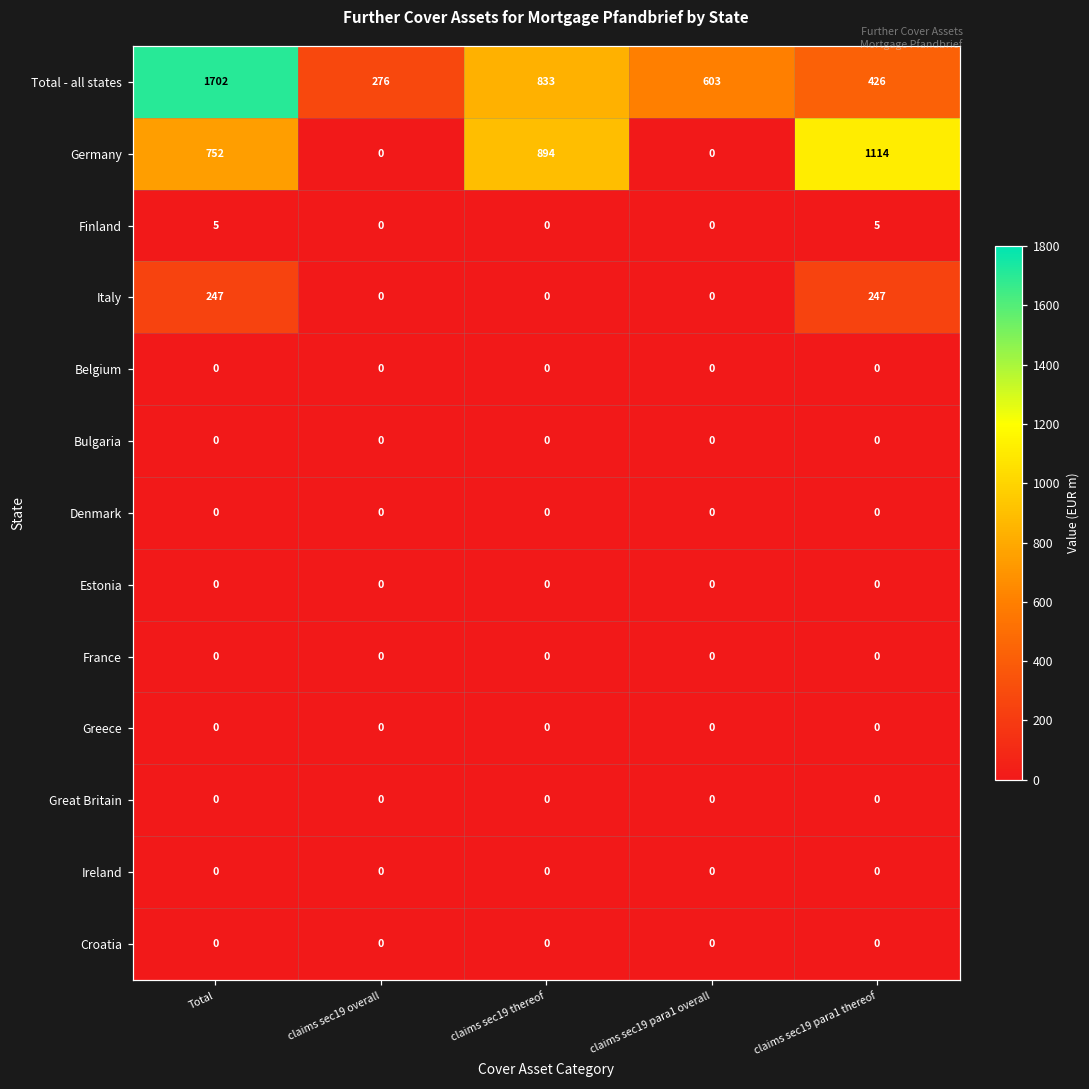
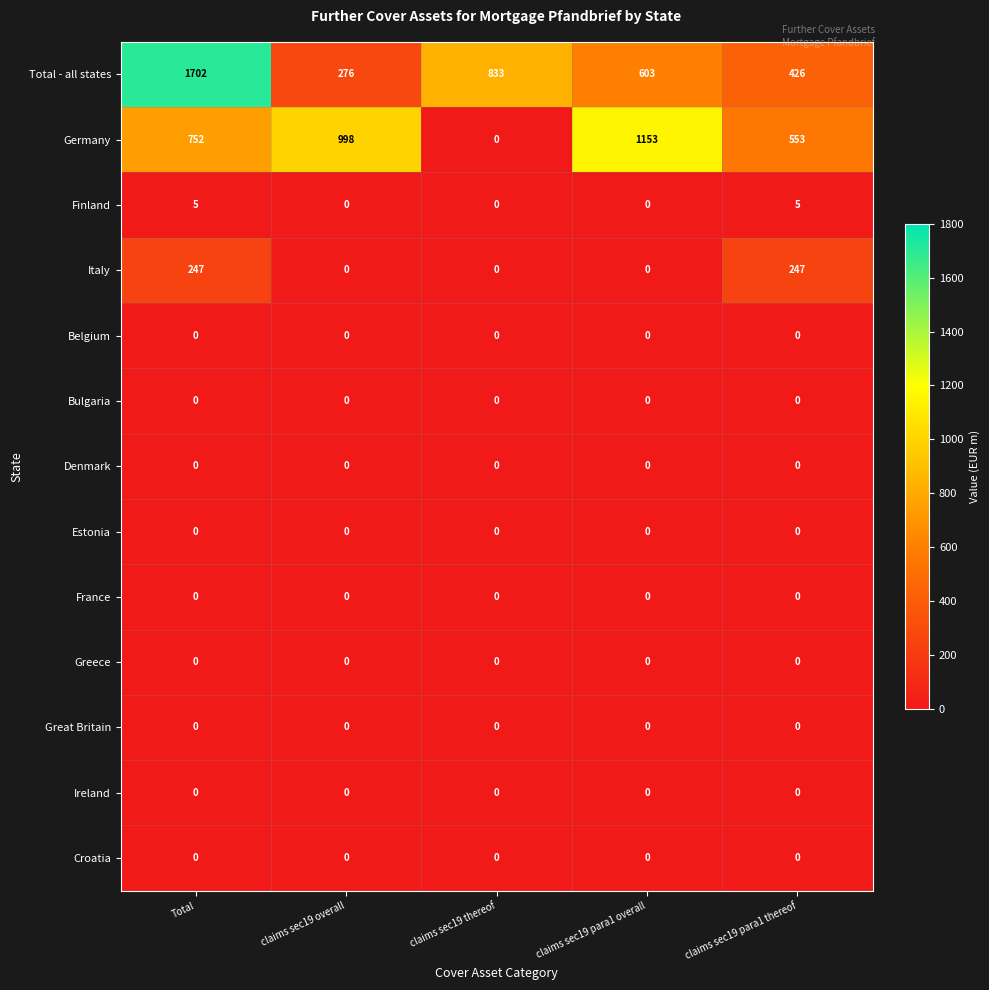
  {
    "Total - all states": {
      "Total": 1702,
      "claims sec19 overall": 276,
      "claims sec19 thereof": 833,
      "claims sec19 para1 overall": 603,
      "claims sec19 para1 thereof": 426
    },
    "Germany": {
      "Total": 752,
-     "claims sec19 overall": 0,
-     "claims sec19 thereof": 894,
-     "claims sec19 para1 overall": 0,
-     "claims sec19 para1 thereof": 1114
+     "claims sec19 overall": 998,
+     "claims sec19 thereof": 0,
+     "claims sec19 para1 overall": 1153,
+     "claims sec19 para1 thereof": 553
    },
    "Finland": {
      "Total": 5,
      "claims sec19 overall": 0,
      "claims sec19 thereof": 0,
      "claims sec19 para1 overall": 0,
      "claims sec19 para1 thereof": 5
    },
    "Italy": {
      "Total": 247,
      "claims sec19 overall": 0,
      "claims sec19 thereof": 0,
      "claims sec19 para1 overall": 0,
      "claims sec19 para1 thereof": 247
    },
    "Belgium": {
      "Total": 0,
      "claims sec19 overall": 0,
      "claims sec19 thereof": 0,
      "claims sec19 para1 overall": 0,
      "claims sec19 para1 thereof": 0
    },
    "Bulgaria": {
      "Total": 0,
      "claims sec19 overall": 0,
      "claims sec19 thereof": 0,
      "claims sec19 para1 overall": 0,
      "claims sec19 para1 thereof": 0
    },
    "Denmark": {
      "Total": 0,
      "claims sec19 overall": 0,
      "claims sec19 thereof": 0,
      "claims sec19 para1 overall": 0,
      "claims sec19 para1 thereof": 0
    },
    "Estonia": {
      "Total": 0,
      "claims sec19 overall": 0,
      "claims sec19 thereof": 0,
      "claims sec19 para1 overall": 0,
      "claims sec19 para1 thereof": 0
    },
    "France": {
      "Total": 0,
      "claims sec19 overall": 0,
      "claims sec19 thereof": 0,
      "claims sec19 para1 overall": 0,
      "claims sec19 para1 thereof": 0
    },
    "Greece": {
      "Total": 0,
      "claims sec19 overall": 0,
      "claims sec19 thereof": 0,
      "claims sec19 para1 overall": 0,
      "claims sec19 para1 thereof": 0
    },
    "Great Britain": {
      "Total": 0,
      "claims sec19 overall": 0,
      "claims sec19 thereof": 0,
      "claims sec19 para1 overall": 0,
      "claims sec19 para1 thereof": 0
    },
    "Ireland": {
      "Total": 0,
      "claims sec19 overall": 0,
      "claims sec19 thereof": 0,
      "claims sec19 para1 overall": 0,
      "claims sec19 para1 thereof": 0
    },
    "Croatia": {
      "Total": 0,
      "claims sec19 overall": 0,
      "claims sec19 thereof": 0,
      "claims sec19 para1 overall": 0,
      "claims sec19 para1 thereof": 0
    }
  }
